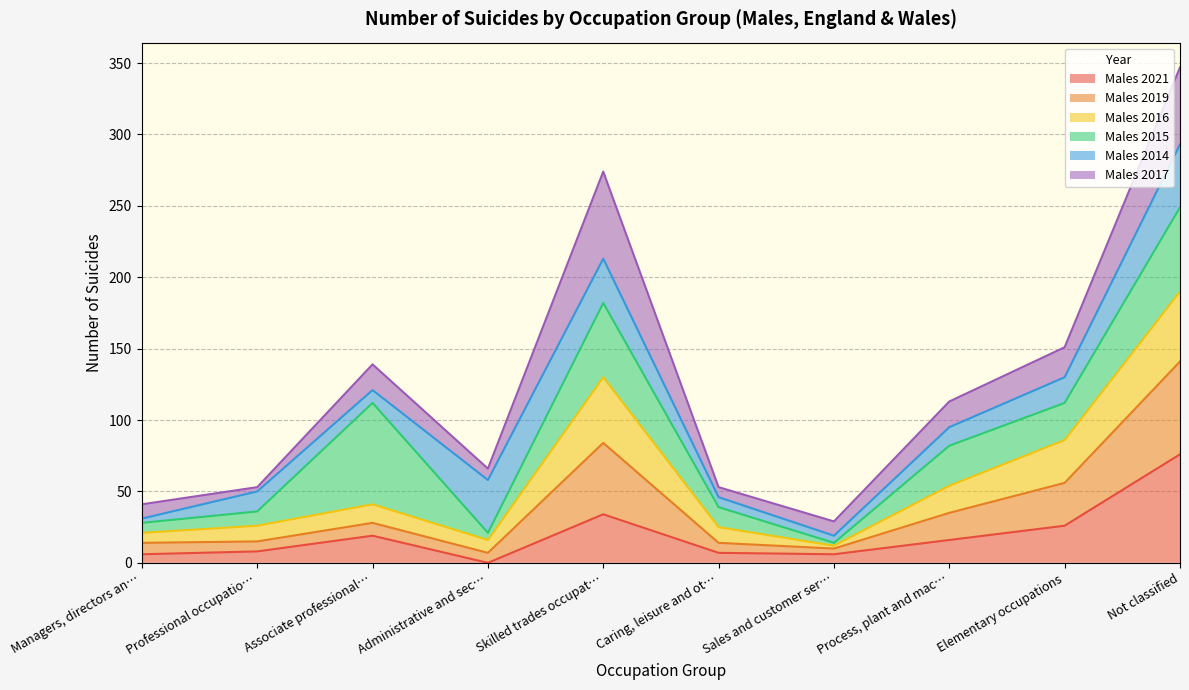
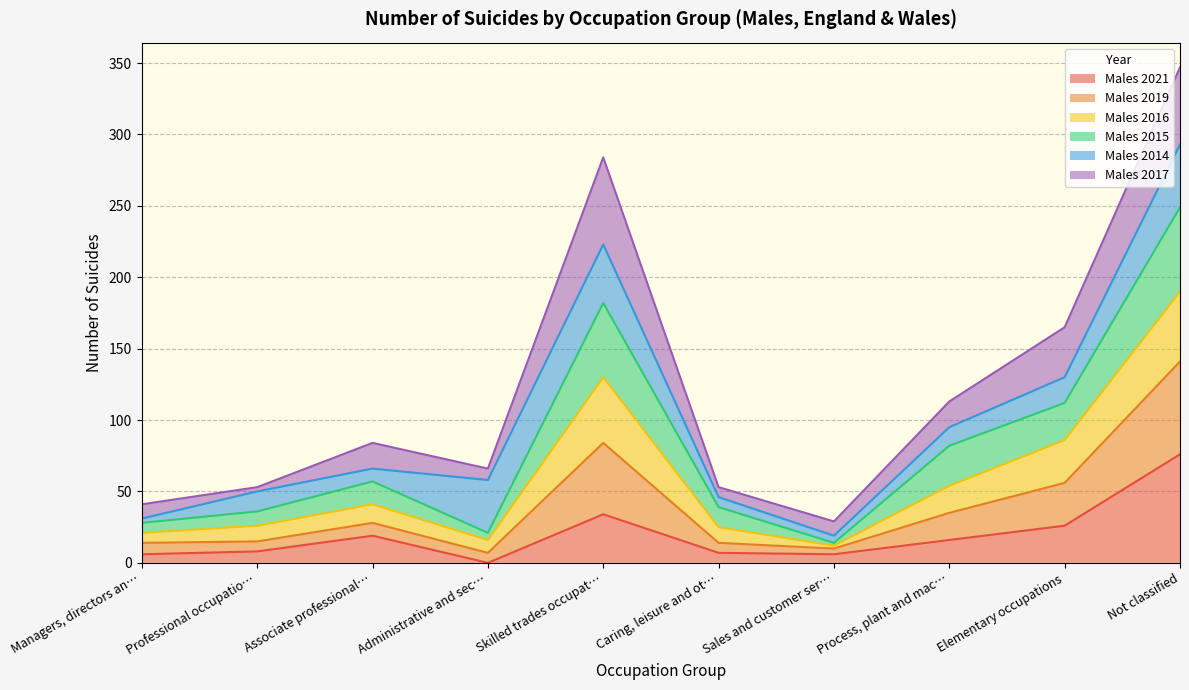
  {
    "Males 2016": {
      "Managers, directors an…": 7,
      "Professional occupatio…": 11,
      "Associate professional…": 13,
      "Administrative and sec…": 9,
      "Skilled trades occupat…": 46,
      "Caring, leisure and ot…": 11,
      "Sales and customer ser…": 2,
      "Process, plant and mac…": 19,
      "Elementary occupations": 30,
      "Not classified": 49
    },
    "Males 2015": {
      "Managers, directors an…": 7,
      "Professional occupatio…": 10,
-     "Associate professional…": 71,
+     "Associate professional…": 16,
      "Administrative and sec…": 5,
      "Skilled trades occupat…": 52,
      "Caring, leisure and ot…": 14,
      "Sales and customer ser…": 2,
      "Process, plant and mac…": 28,
      "Elementary occupations": 26,
      "Not classified": 59
    },
    "Males 2014": {
      "Managers, directors an…": 3,
      "Professional occupatio…": 14,
      "Associate professional…": 9,
      "Administrative and sec…": 37,
-     "Skilled trades occupat…": 31,
+     "Skilled trades occupat…": 41,
      "Caring, leisure and ot…": 7,
      "Sales and customer ser…": 5,
      "Process, plant and mac…": 13,
      "Elementary occupations": 18,
      "Not classified": 44
    },
    "Males 2017": {
      "Managers, directors an…": 10,
      "Professional occupatio…": 3,
      "Associate professional…": 18,
      "Administrative and sec…": 8,
      "Skilled trades occupat…": 61,
      "Caring, leisure and ot…": 7,
      "Sales and customer ser…": 10,
      "Process, plant and mac…": 18,
-     "Elementary occupations": 21,
+     "Elementary occupations": 35,
      "Not classified": 54
    }
  }
